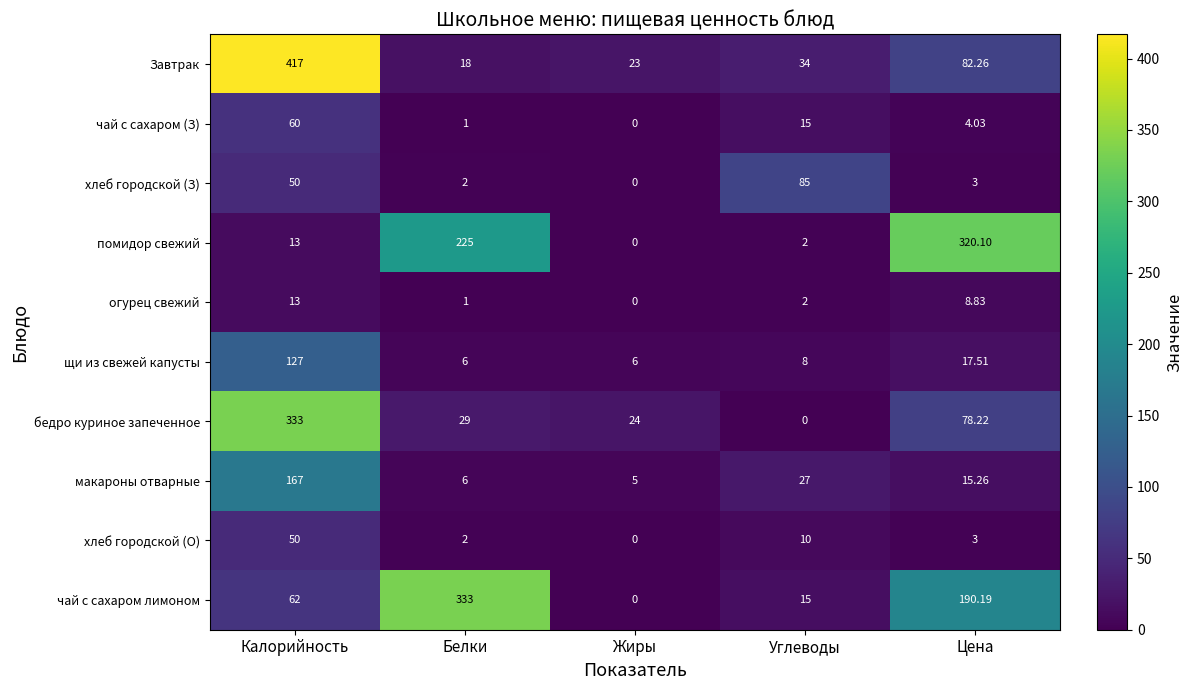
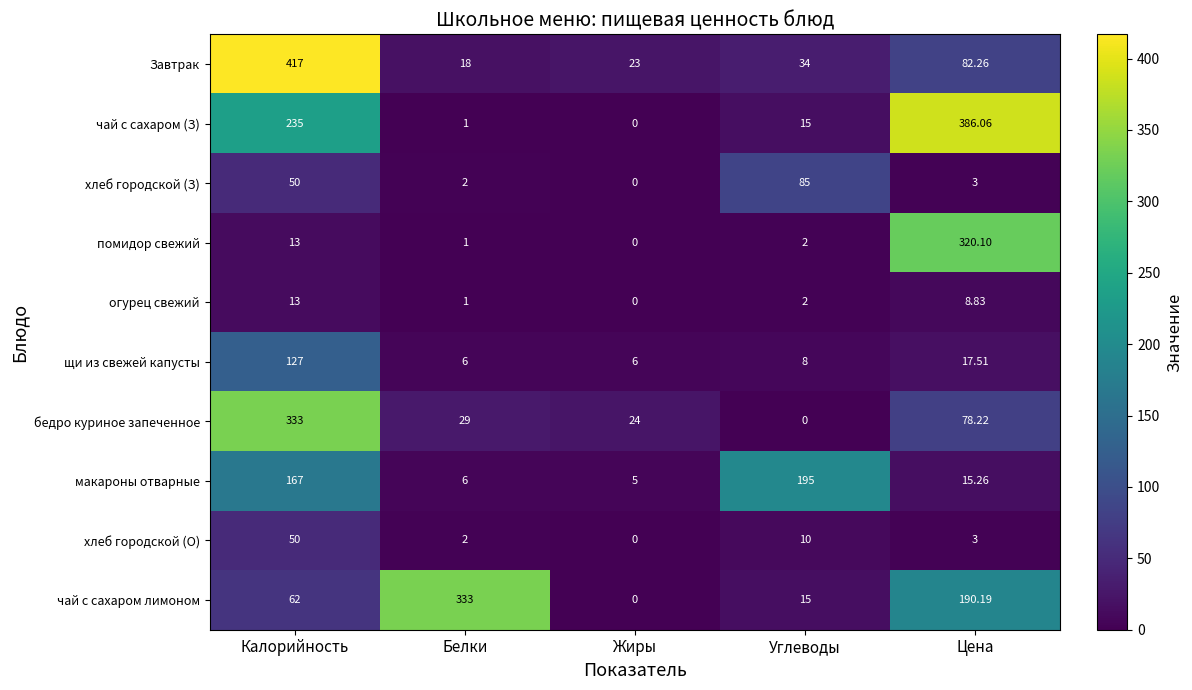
  {
    "Завтрак": {
      "Калорийность": 417,
      "Белки": 18,
      "Жиры": 23,
      "Углеводы": 34,
      "Цена": 82.26
    },
    "чай с сахаром (З)": {
-     "Калорийность": 60,
+     "Калорийность": 235,
      "Белки": 1,
      "Жиры": 0,
      "Углеводы": 15,
-     "Цена": 4.03
+     "Цена": 386.06
    },
    "хлеб городской (З)": {
      "Калорийность": 50,
      "Белки": 2,
      "Жиры": 0,
      "Углеводы": 85,
      "Цена": 3
    },
    "помидор свежий": {
      "Калорийность": 13,
-     "Белки": 225,
+     "Белки": 1,
      "Жиры": 0,
      "Углеводы": 2,
      "Цена": 320.10
    },
    "огурец свежий": {
      "Калорийность": 13,
      "Белки": 1,
      "Жиры": 0,
      "Углеводы": 2,
      "Цена": 8.83
    },
    "щи из свежей капусты": {
      "Калорийность": 127,
      "Белки": 6,
      "Жиры": 6,
      "Углеводы": 8,
      "Цена": 17.51
    },
    "бедро куриное запеченное": {
      "Калорийность": 333,
      "Белки": 29,
      "Жиры": 24,
      "Углеводы": 0,
      "Цена": 78.22
    },
    "макароны отварные": {
      "Калорийность": 167,
      "Белки": 6,
      "Жиры": 5,
-     "Углеводы": 27,
+     "Углеводы": 195,
      "Цена": 15.26
    },
    "хлеб городской (О)": {
      "Калорийность": 50,
      "Белки": 2,
      "Жиры": 0,
      "Углеводы": 10,
      "Цена": 3
    },
    "чай с сахаром лимоном": {
      "Калорийность": 62,
      "Белки": 333,
      "Жиры": 0,
      "Углеводы": 15,
      "Цена": 190.19
    }
  }
